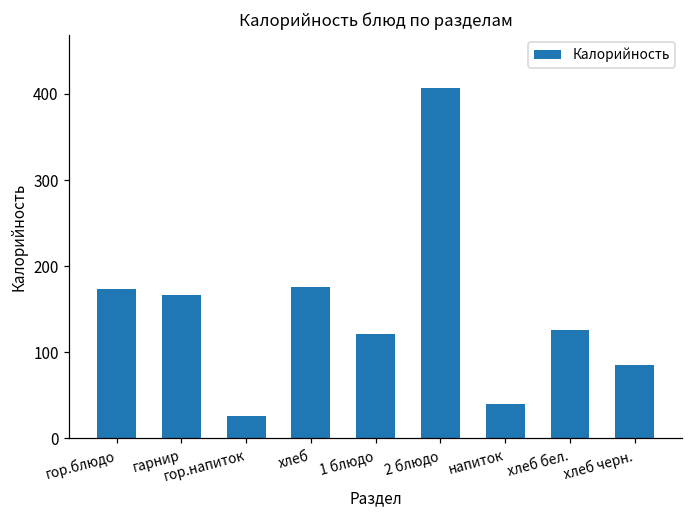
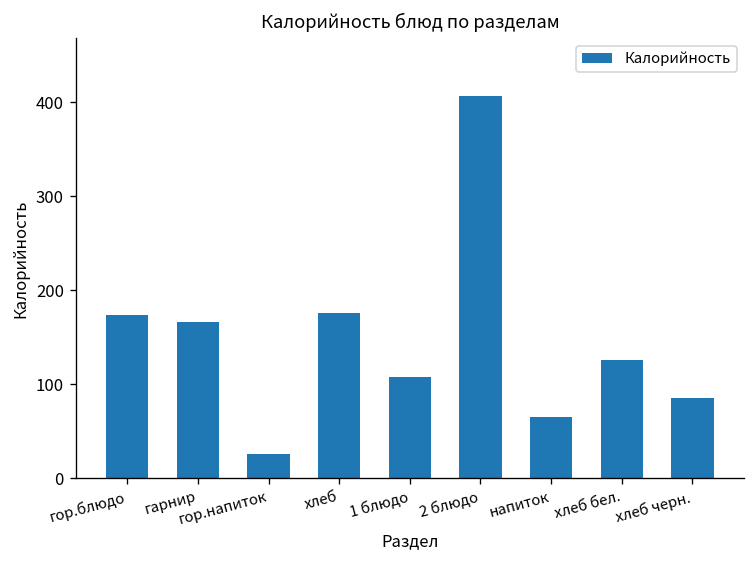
  {
    "гор.блюдо": 170,
    "гарнир": 170,
    "гор.напиток": 30,
    "хлеб": 180,
-   "1 блюдо": 120,
+   "1 блюдо": 110,
    "2 блюдо": 410,
-   "напиток": 40,
+   "напиток": 70,
    "хлеб бел.": 130,
    "хлеб черн.": 90
  }
